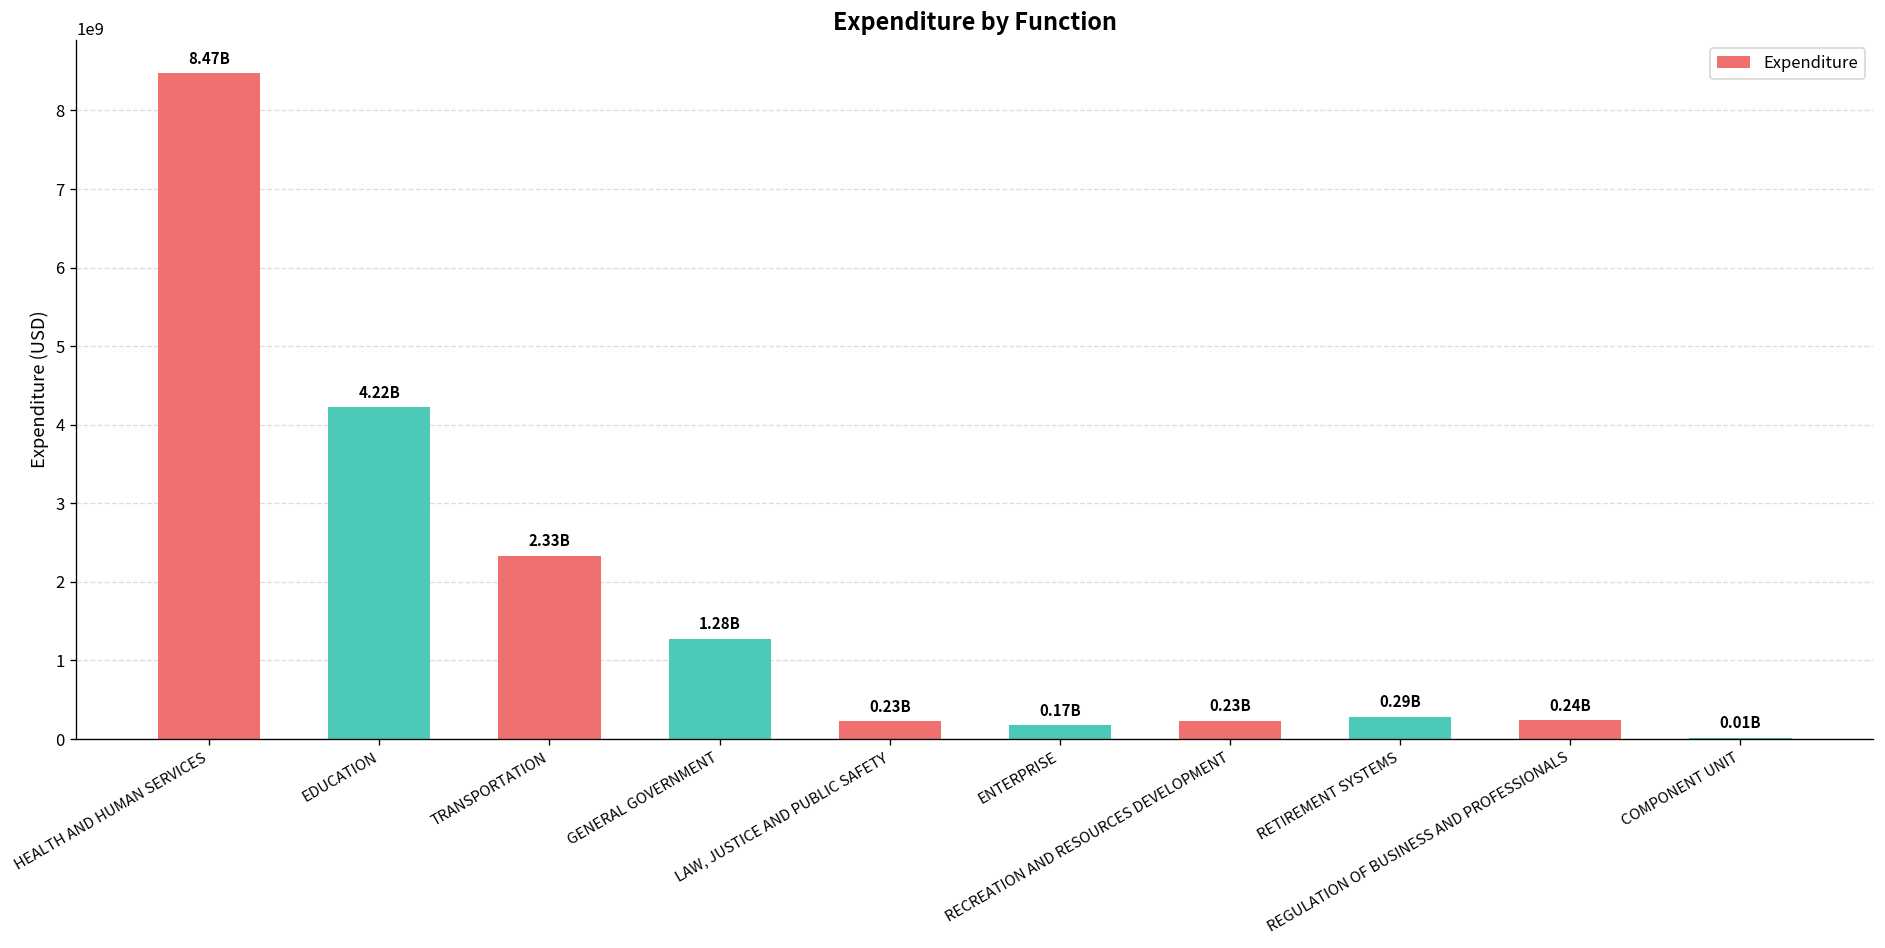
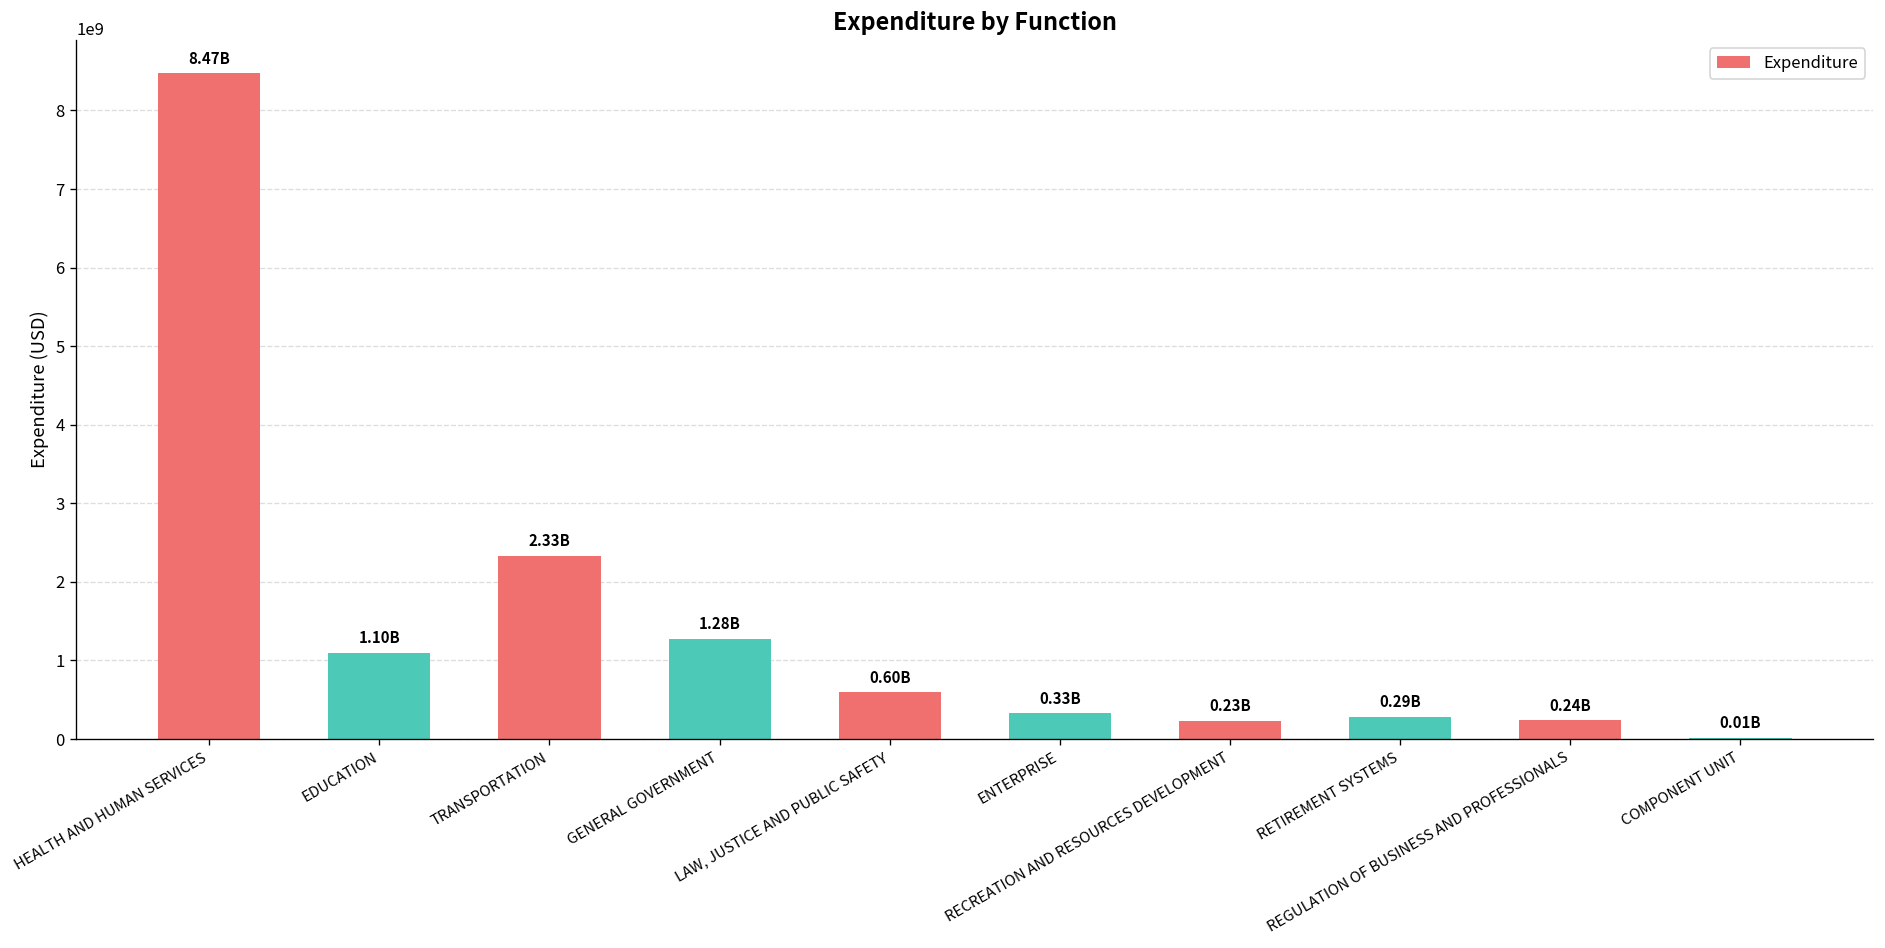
  {
    "HEALTH AND HUMAN SERVICES": "8.47B",
-   "EDUCATION": "4.22B",
+   "EDUCATION": "1.10B",
    "TRANSPORTATION": "2.33B",
    "GENERAL GOVERNMENT": "1.28B",
-   "LAW, JUSTICE AND PUBLIC SAFETY": "0.23B",
-   "ENTERPRISE": "0.17B",
+   "LAW, JUSTICE AND PUBLIC SAFETY": "0.60B",
+   "ENTERPRISE": "0.33B",
    "RECREATION AND RESOURCES DEVELOPMENT": "0.23B",
    "RETIREMENT SYSTEMS": "0.29B",
    "REGULATION OF BUSINESS AND PROFESSIONALS": "0.24B",
    "COMPONENT UNIT": "0.01B"
  }
